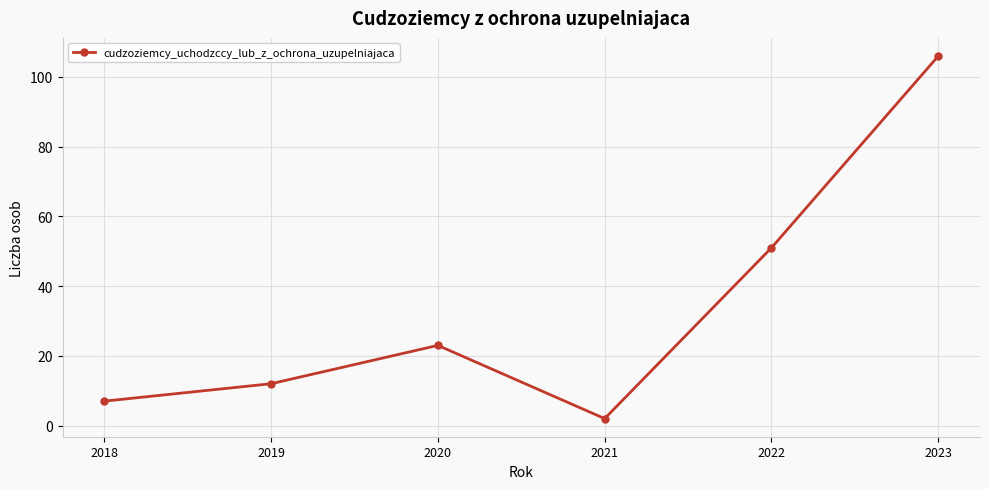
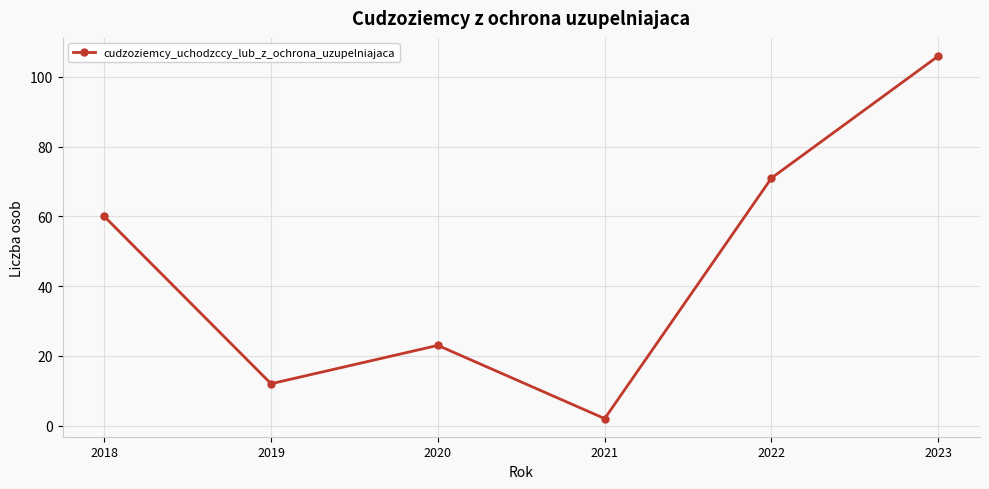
  {
-   "2018": 7,
+   "2018": 60,
    "2019": 12,
    "2020": 23,
    "2021": 2,
-   "2022": 51,
+   "2022": 71,
    "2023": 106
  }
